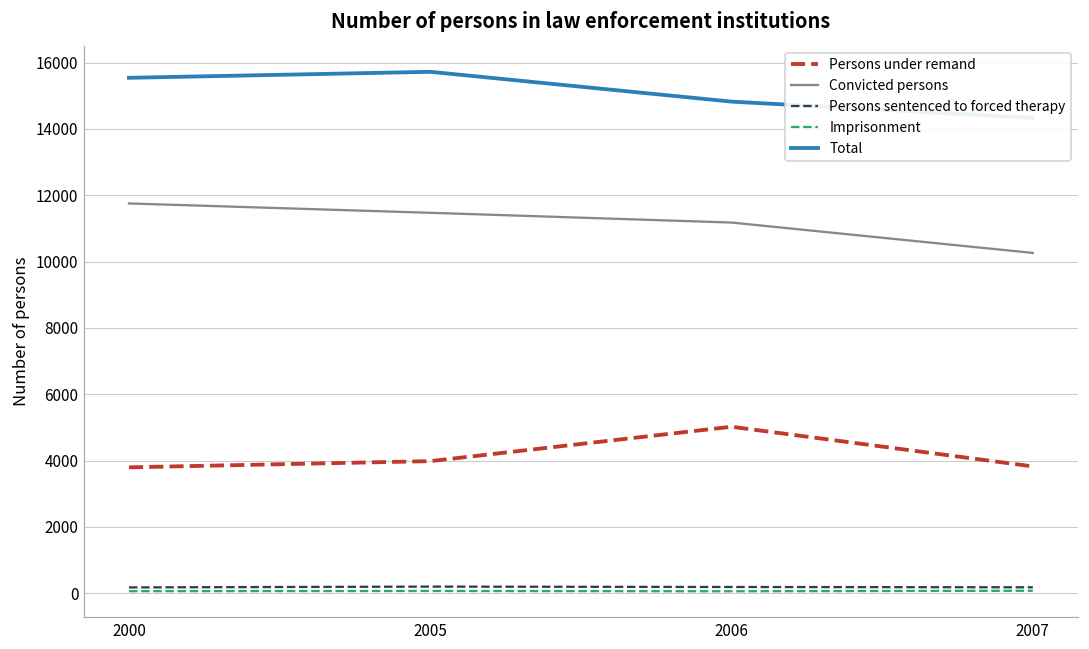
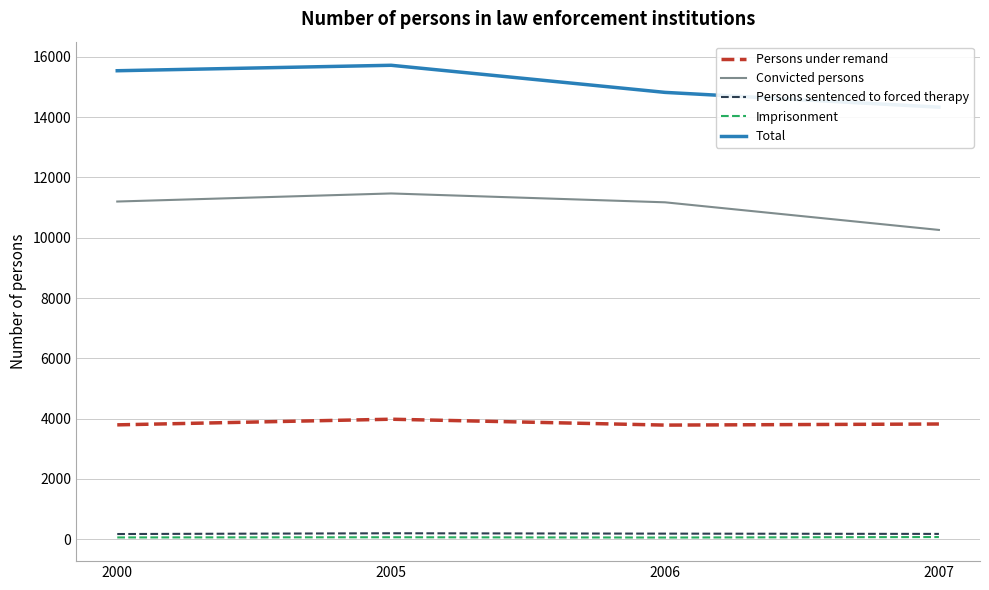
  {
    "Persons under remand": {
      "2000": 3800,
      "2005": 4000,
-     "2006": 5000,
+     "2006": 3800,
      "2007": 3800
    },
    "Convicted persons": {
-     "2000": 11800,
+     "2000": 11200,
      "2005": 11500,
      "2006": 11200,
      "2007": 10300
    },
    "Persons sentenced to forced therapy": {
      "2000": 200,
      "2005": 200,
      "2006": 200,
      "2007": 200
    },
    "Imprisonment": {
      "2000": 100,
      "2005": 100,
      "2006": 100,
      "2007": 100
    },
    "Total": {
      "2000": 15500,
      "2005": 15700,
      "2006": 14800
    }
  }
